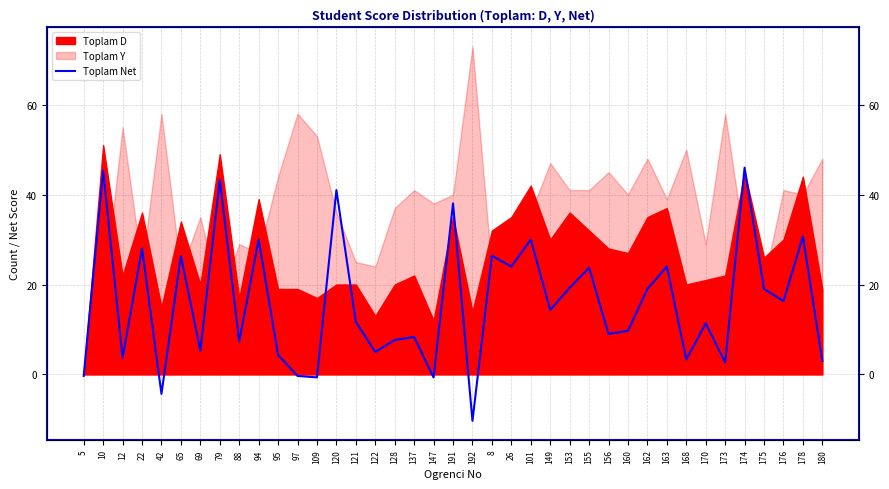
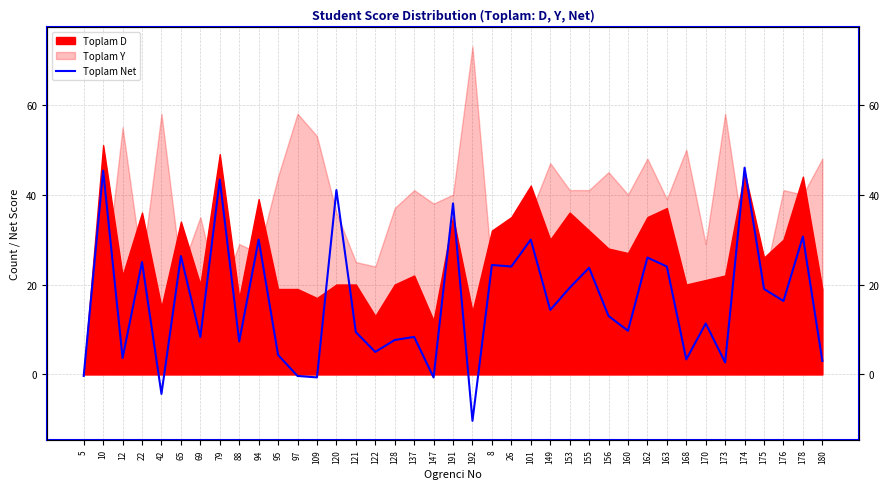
  {
    "Toplam Net": {
      "10": 45,
      "12": 4,
-     "22": 28,
+     "22": 25,
      "42": -4,
      "65": 26,
-     "69": 5,
+     "69": 8,
      "79": 43,
      "88": 7,
      "94": 30,
      "95": 4,
      "97": 0,
      "109": -1,
      "120": 41,
-     "121": 12,
+     "121": 9,
      "122": 5,
      "128": 8,
      "137": 8,
      "147": -1,
      "191": 38,
      "192": -10,
-     "8": 26,
+     "8": 24,
      "26": 24,
      "101": 30,
      "149": 14,
      "153": 19,
      "155": 24,
-     "156": 9,
+     "156": 13,
      "160": 10,
-     "162": 19,
+     "162": 26,
      "163": 24,
      "168": 3,
      "170": 11,
      "173": 3,
      "174": 46,
      "175": 19,
      "176": 16,
      "178": 31,
      "180": 3
    }
  }
